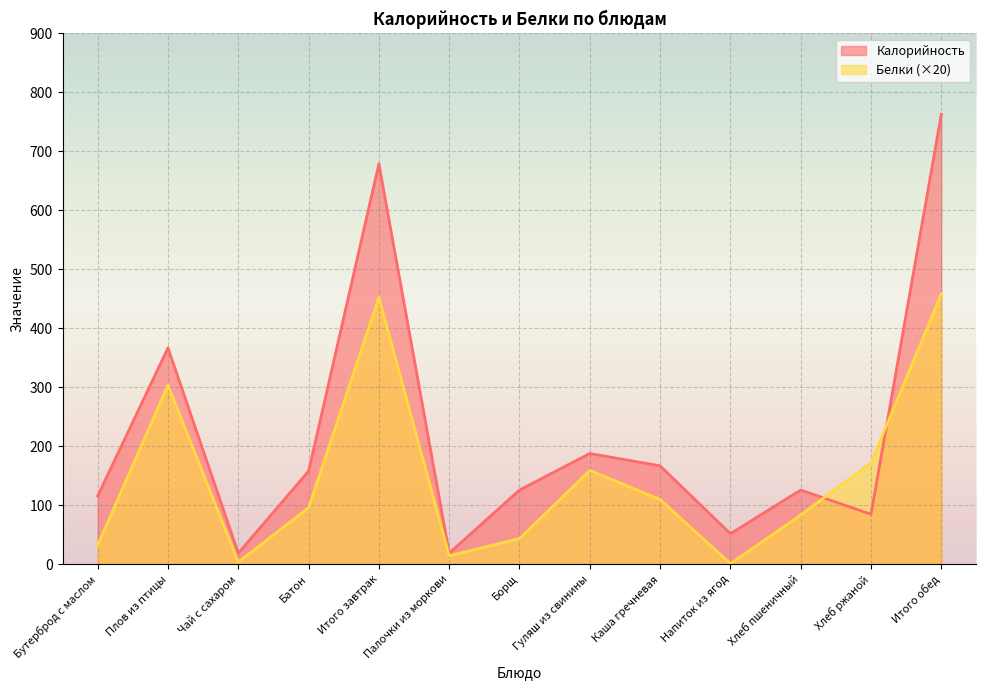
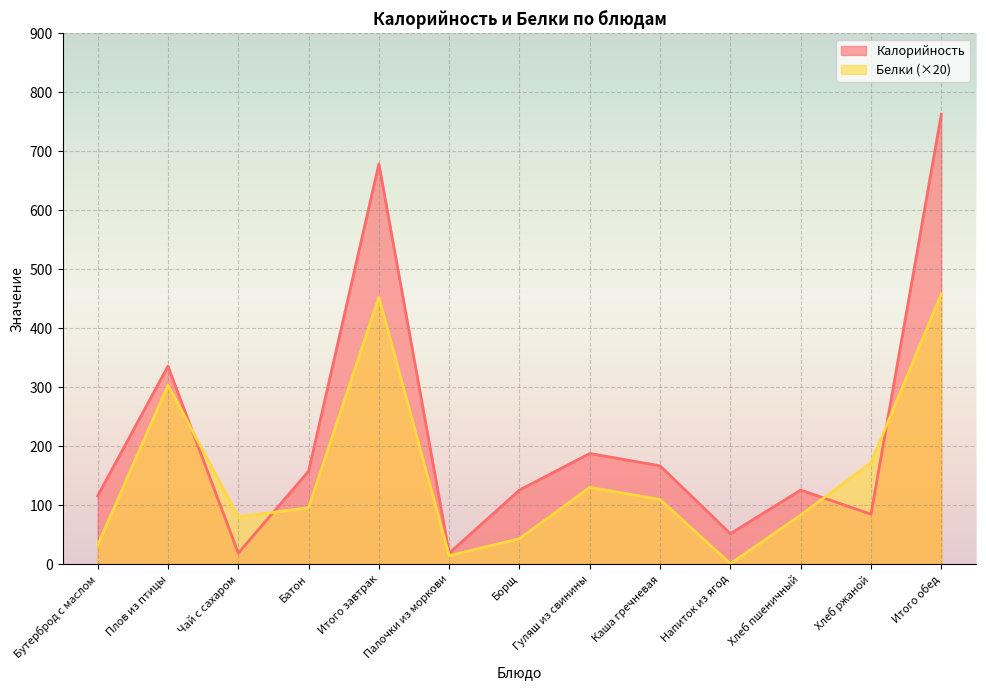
  {
    "Калорийность": {
      "Бутерброд с маслом": 120,
-     "Плов из птицы": 370,
+     "Плов из птицы": 340,
      "Чай с сахаром": 20,
      "Батон": 160,
      "Итого завтрак": 680,
      "Палочки из моркови": 20,
      "Борщ": 130,
      "Гуляш из свинины": 190,
      "Каша гречневая": 170,
      "Напиток из ягод": 50,
      "Хлеб пшеничный": 130,
      "Хлеб ржаной": 90,
      "Итого обед": 760
    },
    "Белки (×20)": {
      "Бутерброд с маслом": 30,
      "Плов из птицы": 300,
-     "Чай с сахаром": 0,
+     "Чай с сахаром": 80,
      "Батон": 100,
      "Итого завтрак": 450,
      "Палочки из моркови": 10,
      "Борщ": 40,
-     "Гуляш из свинины": 160,
+     "Гуляш из свинины": 130,
      "Каша гречневая": 110,
      "Напиток из ягод": 0,
      "Хлеб пшеничный": 80,
      "Хлеб ржаной": 170,
      "Итого обед": 460
    }
  }
